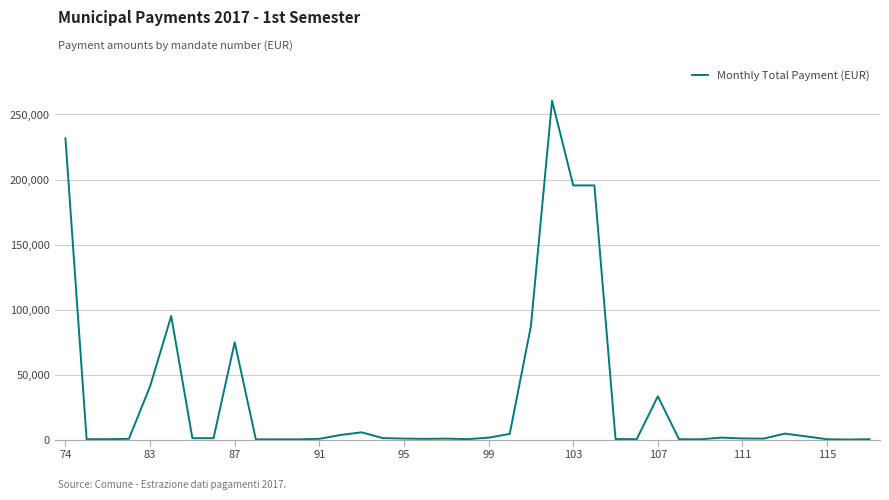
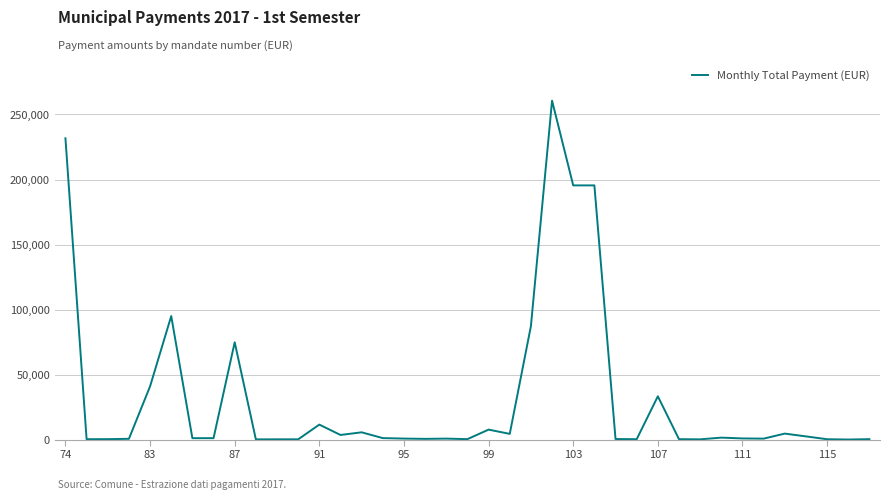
  {
    "74": "232,000",
    "83": "41,000",
    "87": "75,000",
-   "91": "1,000",
+   "91": "12,000",
    "95": "1,000",
-   "99": "1,000",
+   "99": "8,000",
    "103": "195,000",
    "107": "33,000",
    "111": "1,000",
    "115": "0"
  }
